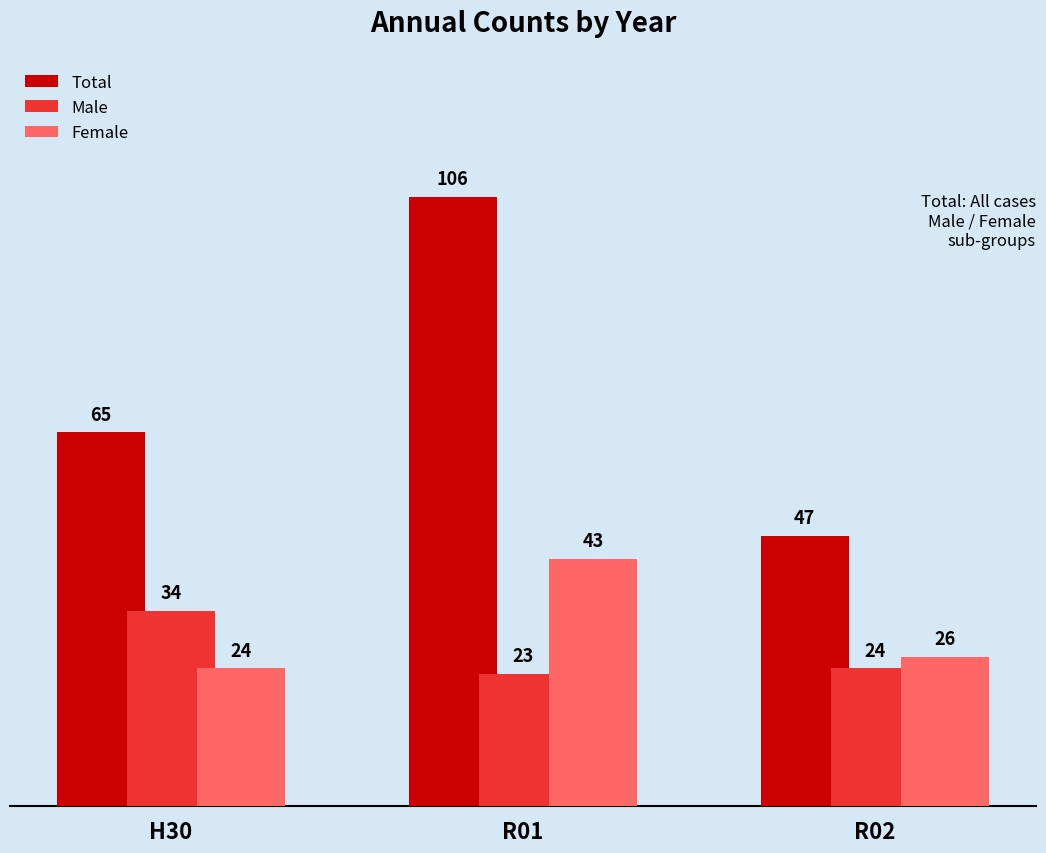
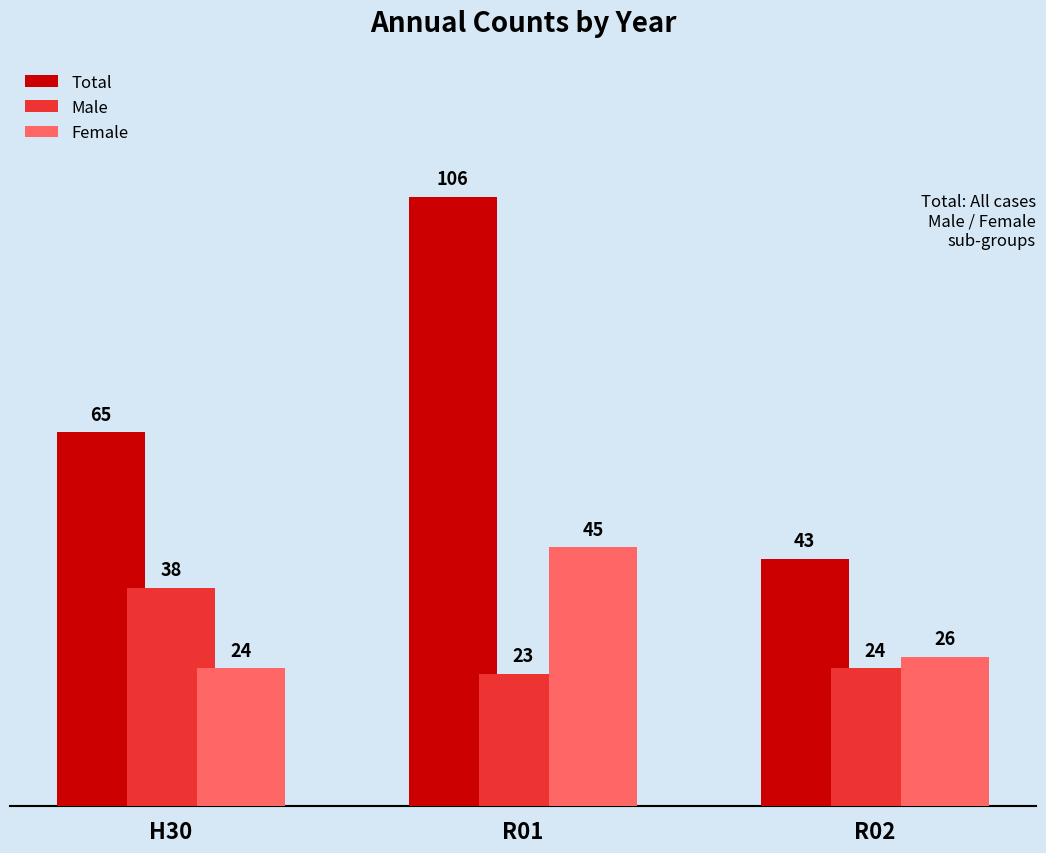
  {
    "Total": {
      "H30": 65,
      "R01": 106,
-     "R02": 47
+     "R02": 43
    },
    "Male": {
-     "H30": 34,
+     "H30": 38,
      "R01": 23,
      "R02": 24
    },
    "Female": {
      "H30": 24,
-     "R01": 43,
+     "R01": 45,
      "R02": 26
    }
  }
